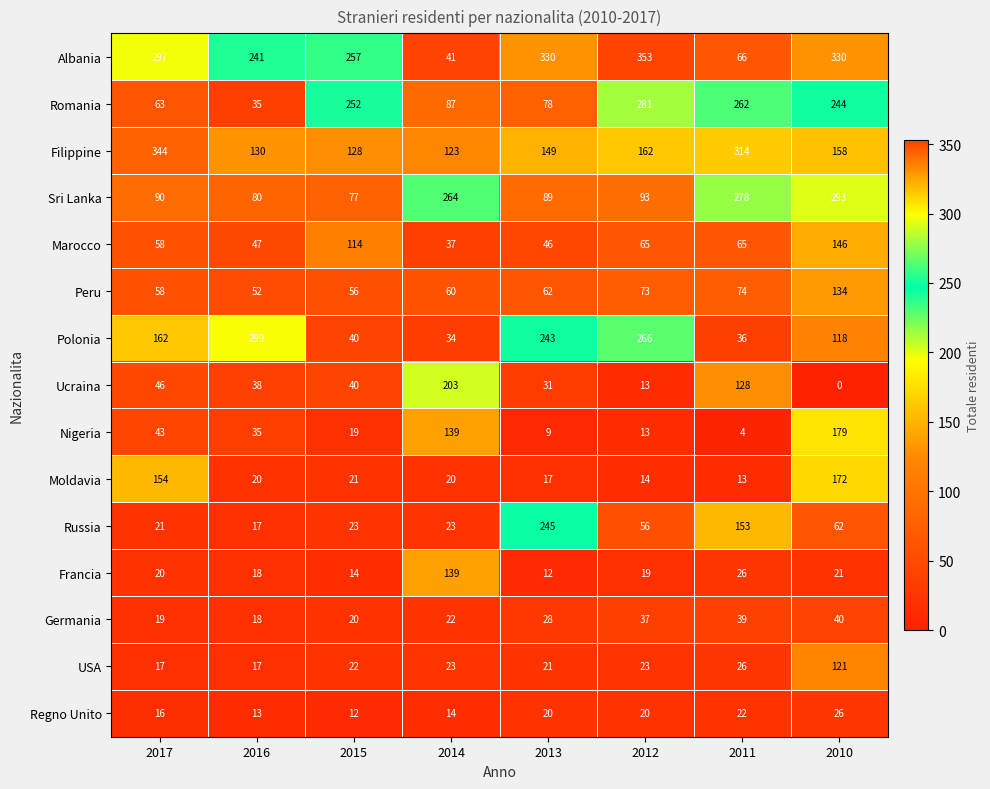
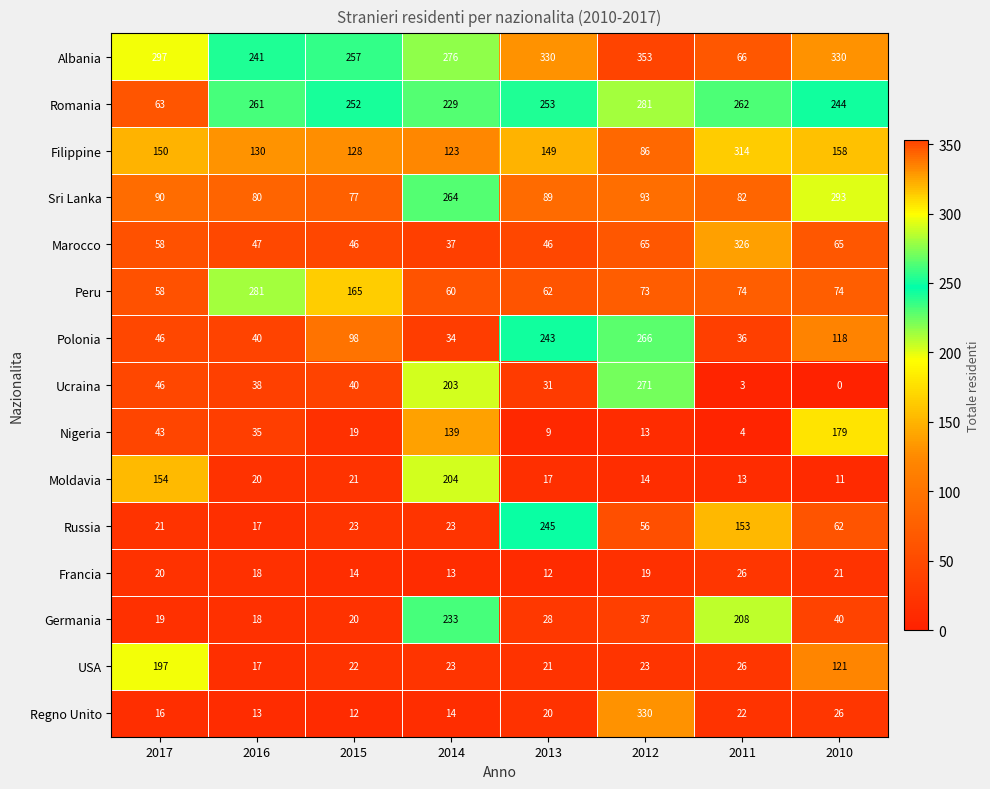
  {
    "Albania": {
      "2017": 297,
      "2016": 241,
      "2015": 257,
-     "2014": 41,
+     "2014": 276,
      "2013": 330,
      "2012": 353,
      "2011": 66,
      "2010": 330
    },
    "Romania": {
      "2017": 63,
-     "2016": 35,
+     "2016": 261,
      "2015": 252,
-     "2014": 87,
-     "2013": 78,
+     "2014": 229,
+     "2013": 253,
      "2012": 281,
      "2011": 262,
      "2010": 244
    },
    "Filippine": {
-     "2017": 344,
+     "2017": 150,
      "2016": 130,
      "2015": 128,
      "2014": 123,
      "2013": 149,
-     "2012": 162,
+     "2012": 86,
      "2011": 314,
      "2010": 158
    },
    "Sri Lanka": {
      "2017": 90,
      "2016": 80,
      "2015": 77,
      "2014": 264,
      "2013": 89,
      "2012": 93,
-     "2011": 278,
+     "2011": 82,
      "2010": 293
    },
    "Marocco": {
      "2017": 58,
      "2016": 47,
-     "2015": 114,
+     "2015": 46,
      "2014": 37,
      "2013": 46,
      "2012": 65,
-     "2011": 65,
-     "2010": 146
+     "2011": 326,
+     "2010": 65
    },
    "Peru": {
      "2017": 58,
-     "2016": 52,
-     "2015": 56,
+     "2016": 281,
+     "2015": 165,
      "2014": 60,
      "2013": 62,
      "2012": 73,
      "2011": 74,
-     "2010": 134
+     "2010": 74
    },
    "Polonia": {
-     "2017": 162,
-     "2016": 299,
-     "2015": 40,
+     "2017": 46,
+     "2016": 40,
+     "2015": 98,
      "2014": 34,
      "2013": 243,
      "2012": 266,
      "2011": 36,
      "2010": 118
    },
    "Ucraina": {
      "2017": 46,
      "2016": 38,
      "2015": 40,
      "2014": 203,
      "2013": 31,
-     "2012": 13,
-     "2011": 128,
+     "2012": 271,
+     "2011": 3,
      "2010": 0
    },
    "Nigeria": {
      "2017": 43,
      "2016": 35,
      "2015": 19,
      "2014": 139,
      "2013": 9,
      "2012": 13,
      "2011": 4,
      "2010": 179
    },
    "Moldavia": {
      "2017": 154,
      "2016": 20,
      "2015": 21,
-     "2014": 20,
+     "2014": 204,
      "2013": 17,
      "2012": 14,
      "2011": 13,
-     "2010": 172
+     "2010": 11
    },
    "Russia": {
      "2017": 21,
      "2016": 17,
      "2015": 23,
      "2014": 23,
      "2013": 245,
      "2012": 56,
      "2011": 153,
      "2010": 62
    },
    "Francia": {
      "2017": 20,
      "2016": 18,
      "2015": 14,
-     "2014": 139,
+     "2014": 13,
      "2013": 12,
      "2012": 19,
      "2011": 26,
      "2010": 21
    },
    "Germania": {
      "2017": 19,
      "2016": 18,
      "2015": 20,
-     "2014": 22,
+     "2014": 233,
      "2013": 28,
      "2012": 37,
-     "2011": 39,
+     "2011": 208,
      "2010": 40
    },
    "USA": {
-     "2017": 17,
+     "2017": 197,
      "2016": 17,
      "2015": 22,
      "2014": 23,
      "2013": 21,
      "2012": 23,
      "2011": 26,
      "2010": 121
    },
    "Regno Unito": {
      "2017": 16,
      "2016": 13,
      "2015": 12,
      "2014": 14,
      "2013": 20,
-     "2012": 20,
+     "2012": 330,
      "2011": 22,
      "2010": 26
    }
  }
